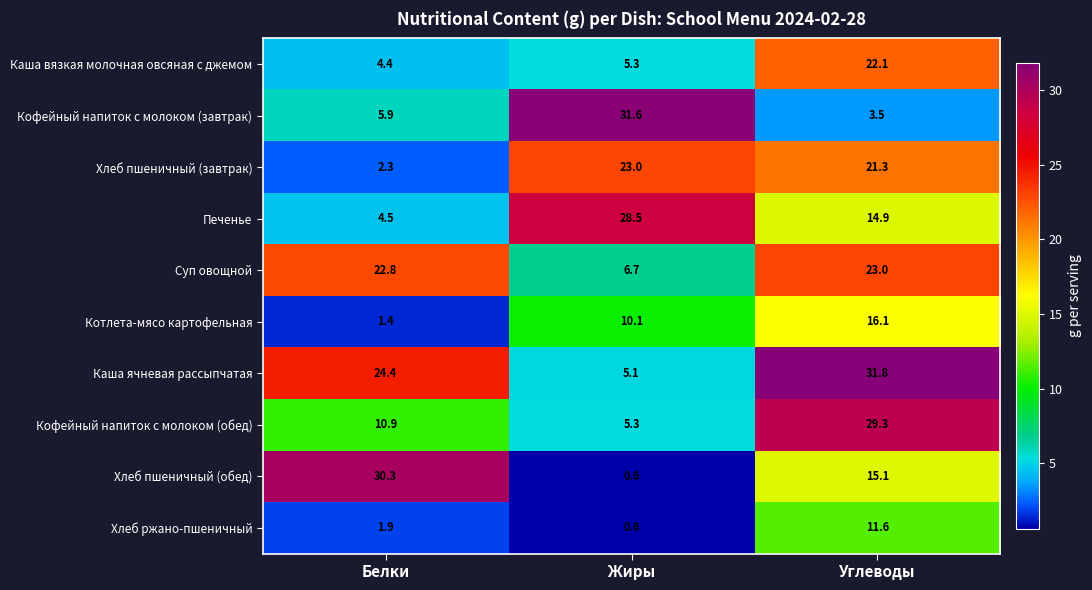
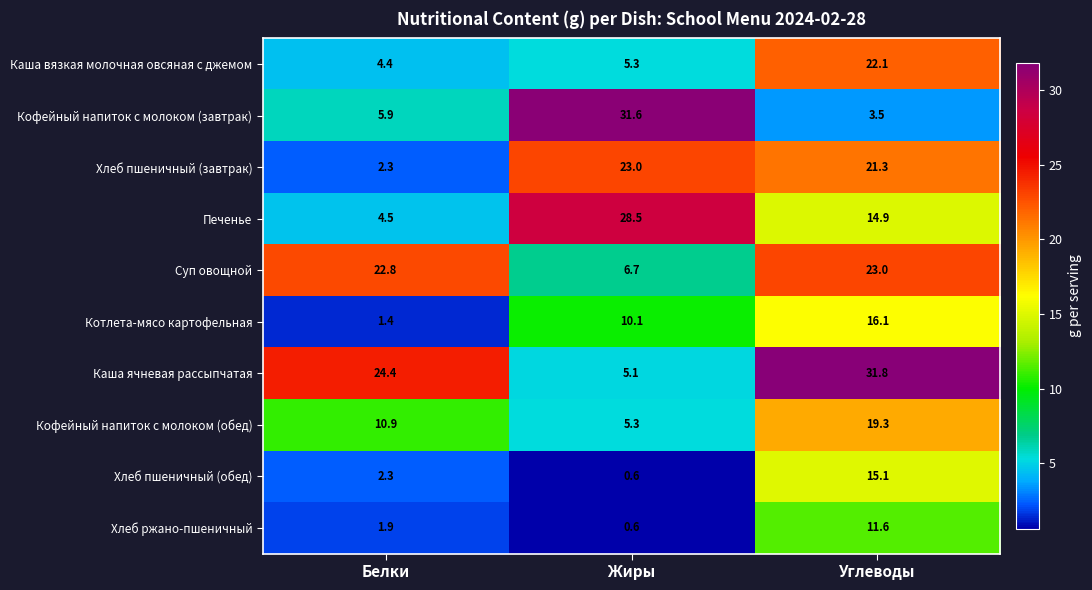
  {
    "Каша вязкая молочная овсяная с джемом": {
      "Белки": 4.4,
      "Жиры": 5.3,
      "Углеводы": 22.1
    },
    "Кофейный напиток с молоком (завтрак)": {
      "Белки": 5.9,
      "Жиры": 31.6,
      "Углеводы": 3.5
    },
    "Хлеб пшеничный (завтрак)": {
      "Белки": 2.3,
      "Жиры": 23.0,
      "Углеводы": 21.3
    },
    "Печенье": {
      "Белки": 4.5,
      "Жиры": 28.5,
      "Углеводы": 14.9
    },
    "Суп овощной": {
      "Белки": 22.8,
      "Жиры": 6.7,
      "Углеводы": 23.0
    },
    "Котлета-мясо картофельная": {
      "Белки": 1.4,
      "Жиры": 10.1,
      "Углеводы": 16.1
    },
    "Каша ячневая рассыпчатая": {
      "Белки": 24.4,
      "Жиры": 5.1,
      "Углеводы": 31.8
    },
    "Кофейный напиток с молоком (обед)": {
      "Белки": 10.9,
      "Жиры": 5.3,
-     "Углеводы": 29.3
+     "Углеводы": 19.3
    },
    "Хлеб пшеничный (обед)": {
-     "Белки": 30.3,
+     "Белки": 2.3,
      "Жиры": 0.6,
      "Углеводы": 15.1
    },
    "Хлеб ржано-пшеничный": {
      "Белки": 1.9,
      "Жиры": 0.6,
      "Углеводы": 11.6
    }
  }
